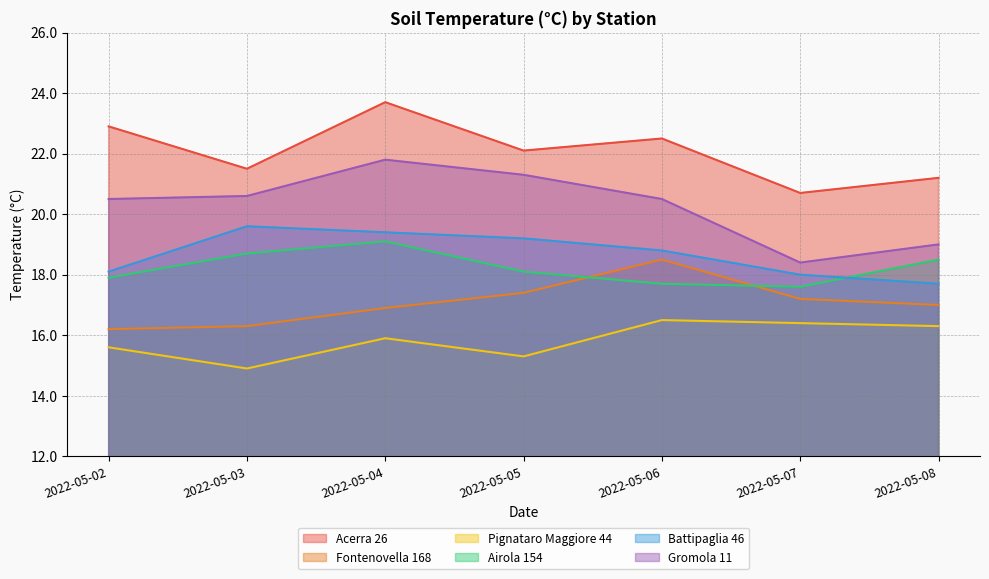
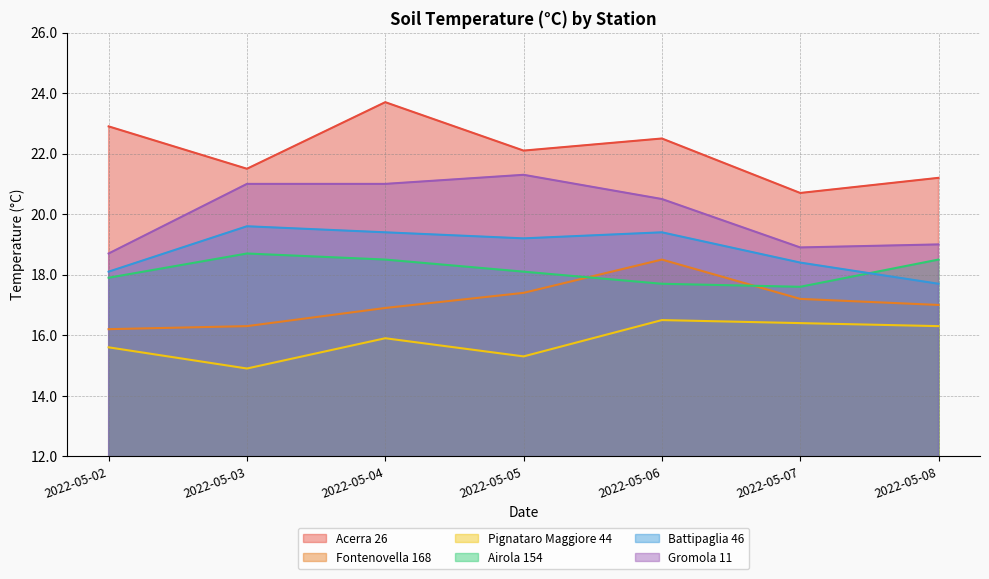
  {
    "Airola 154": {
      "2022-05-02": 17.9,
      "2022-05-03": 18.7,
-     "2022-05-04": 19.1,
+     "2022-05-04": 18.5,
      "2022-05-05": 18.1,
      "2022-05-06": 17.7,
      "2022-05-07": 17.6,
      "2022-05-08": 18.5
    },
    "Battipaglia 46": {
      "2022-05-02": 18.1,
      "2022-05-03": 19.6,
      "2022-05-04": 19.4,
      "2022-05-05": 19.2,
-     "2022-05-06": 18.8,
-     "2022-05-07": 18.0,
+     "2022-05-06": 19.4,
+     "2022-05-07": 18.4,
      "2022-05-08": 17.7
    },
    "Gromola 11": {
-     "2022-05-02": 20.5,
-     "2022-05-03": 20.6,
-     "2022-05-04": 21.8,
+     "2022-05-02": 18.7,
+     "2022-05-03": 21.0,
+     "2022-05-04": 21.0,
      "2022-05-05": 21.3,
      "2022-05-06": 20.5,
-     "2022-05-07": 18.4,
+     "2022-05-07": 18.9,
      "2022-05-08": 19.0
    }
  }
